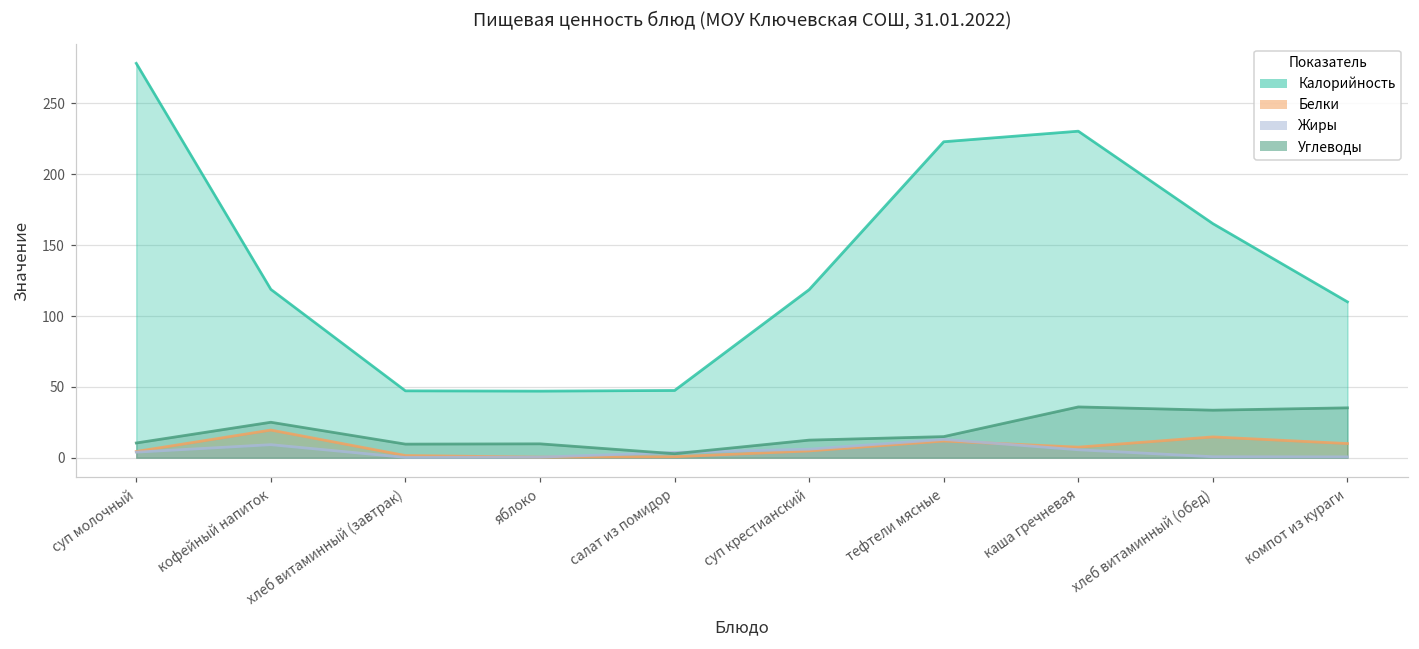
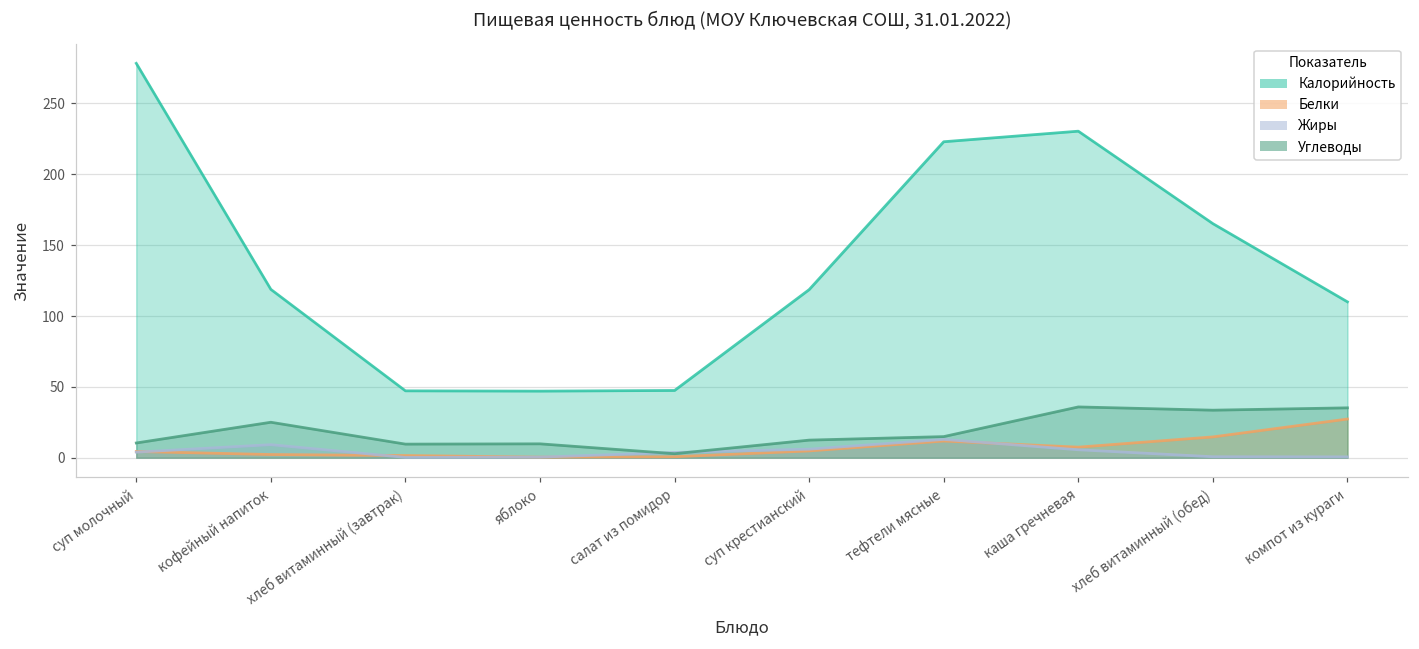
  {
    "Белки": {
-     "кофейный напиток": 20,
+     "кофейный напиток": 2,
      "салат из помидор": 1,
      "хлеб витаминный (обед)": 15,
-     "компот из кураги": 10
+     "компот из кураги": 27
    },
    "Жиры": {
      "кофейный напиток": 9,
      "хлеб витаминный (обед)": 1,
      "компот из кураги": 1
    }
  }
